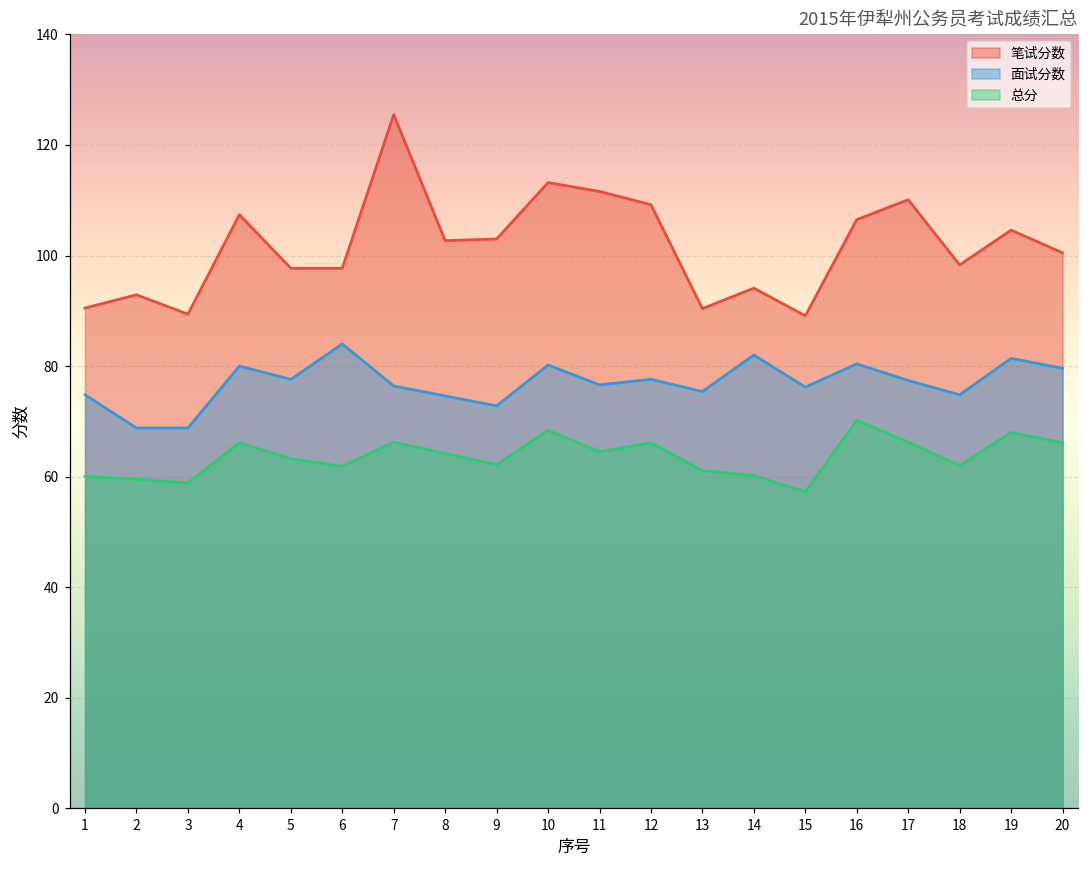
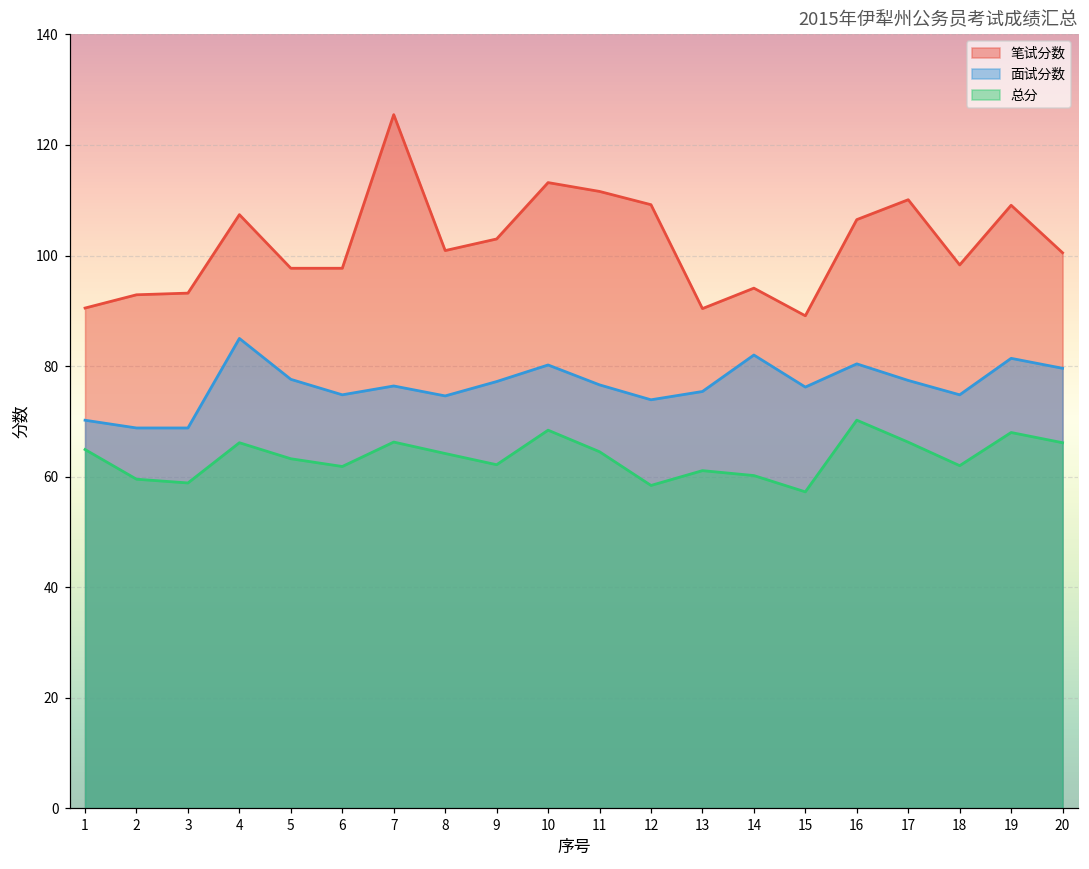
  {
    "笔试分数": {
      "1": 91,
      "2": 93,
-     "3": 89,
+     "3": 93,
      "4": 107,
      "5": 98,
      "6": 98,
      "7": 126,
-     "8": 103,
+     "8": 101,
      "9": 103,
      "10": 113,
      "11": 112,
      "12": 109,
      "13": 90,
      "14": 94,
      "15": 89,
      "16": 107,
      "17": 110,
      "18": 98,
-     "19": 105,
+     "19": 109,
      "20": 101
    },
    "面试分数": {
-     "1": 75,
+     "1": 70,
      "2": 69,
      "3": 69,
-     "4": 80,
+     "4": 85,
      "5": 78,
-     "6": 84,
+     "6": 75,
      "7": 76,
      "8": 75,
-     "9": 73,
+     "9": 77,
      "10": 80,
      "11": 77,
-     "12": 78,
+     "12": 74,
      "13": 75,
      "14": 82,
      "15": 76,
      "16": 80,
      "17": 77,
      "18": 75,
      "19": 81,
      "20": 80
    },
    "总分": {
-     "1": 60,
+     "1": 65,
      "2": 60,
      "3": 59,
      "4": 66,
      "5": 63,
      "6": 62,
      "7": 66,
      "8": 64,
      "9": 62,
      "10": 68,
      "11": 65,
-     "12": 66,
+     "12": 58,
      "13": 61,
      "14": 60,
      "15": 57,
      "16": 70,
      "17": 66,
      "18": 62,
      "19": 68,
      "20": 66
    }
  }
